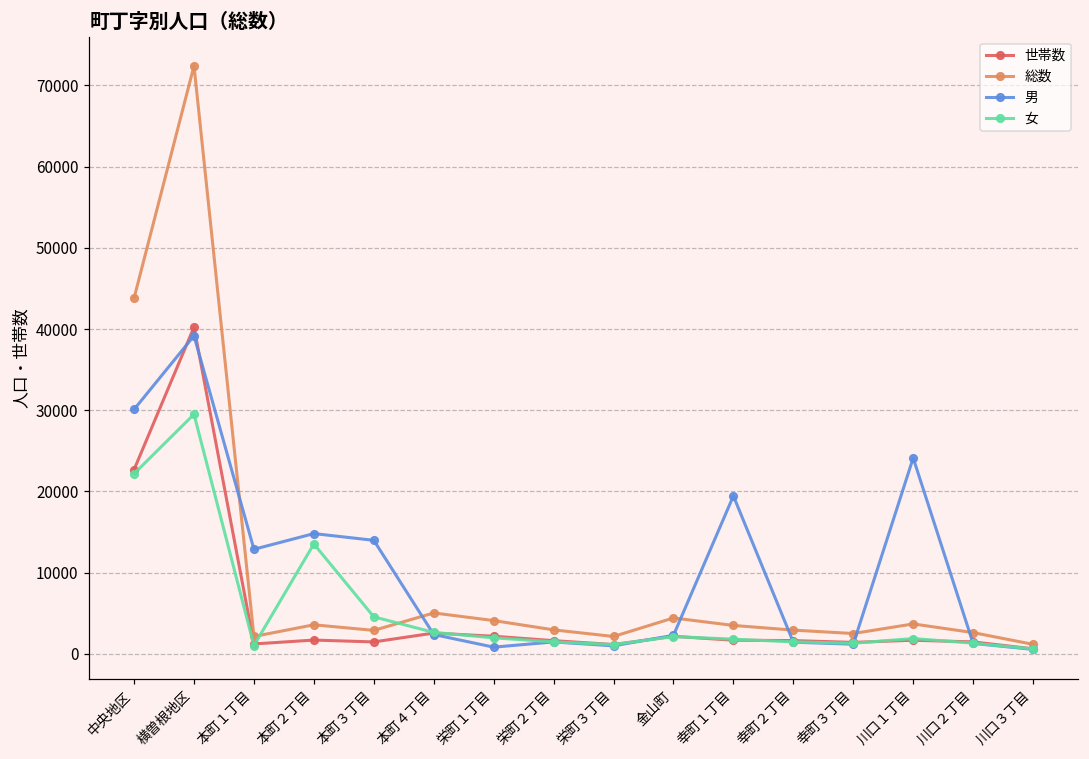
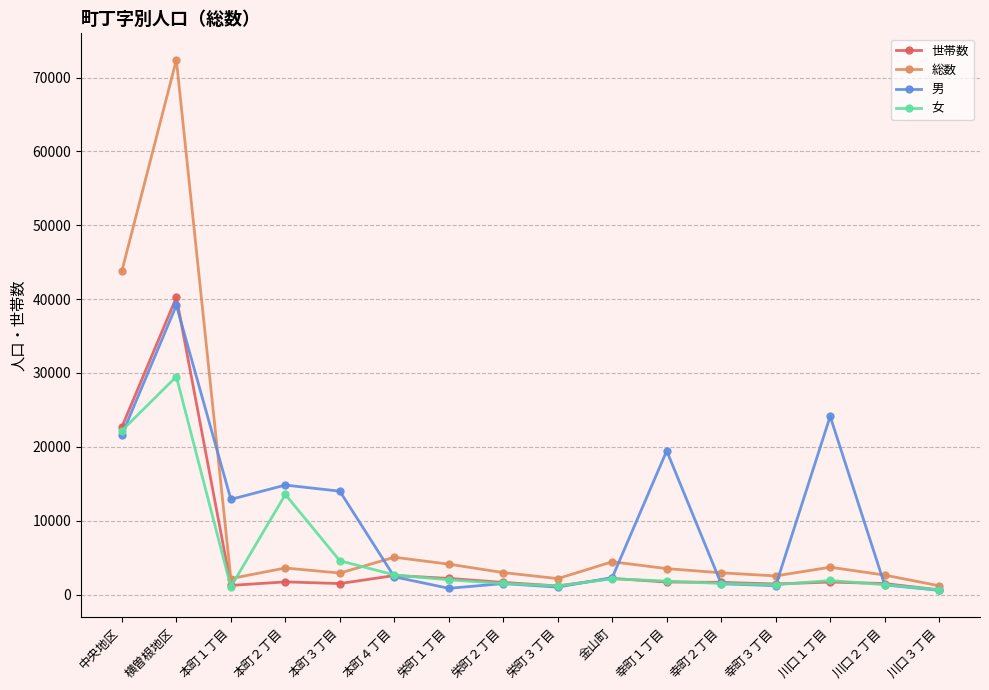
  {
    "男": {
-     "中央地区": 30000,
+     "中央地区": 22000,
      "横曽根地区": 39000,
      "本町１丁目": 13000,
      "本町２丁目": 15000,
      "本町３丁目": 14000,
      "栄町１丁目": 1000,
      "幸町１丁目": 19000,
      "川口１丁目": 24000
    },
    "女": {
      "中央地区": 22000,
      "横曽根地区": 30000,
      "本町２丁目": 14000,
      "本町３丁目": 5000
    }
  }
